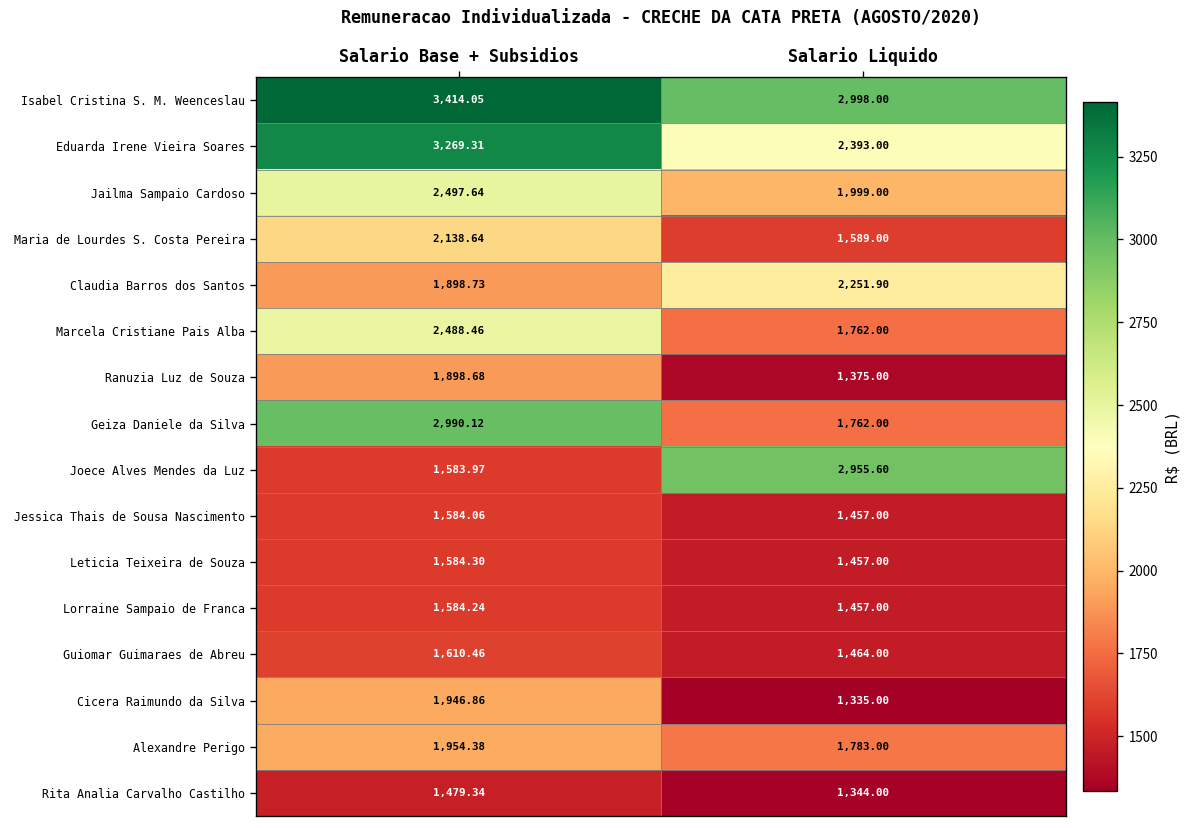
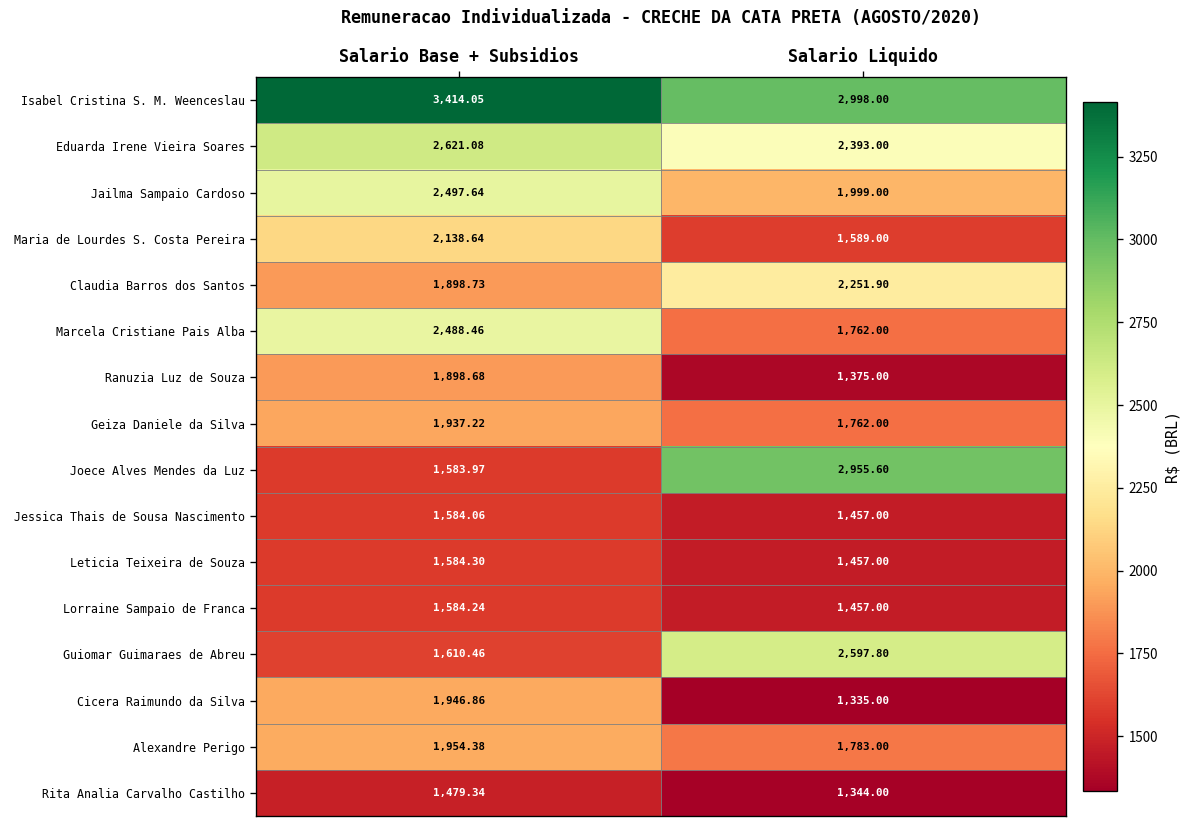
  {
    "Isabel Cristina S. M. Weenceslau": {
      "Salario Base + Subsidios": "3,414.05",
      "Salario Liquido": "2,998.00"
    },
    "Eduarda Irene Vieira Soares": {
-     "Salario Base + Subsidios": "3,269.31",
+     "Salario Base + Subsidios": "2,621.08",
      "Salario Liquido": "2,393.00"
    },
    "Jailma Sampaio Cardoso": {
      "Salario Base + Subsidios": "2,497.64",
      "Salario Liquido": "1,999.00"
    },
    "Maria de Lourdes S. Costa Pereira": {
      "Salario Base + Subsidios": "2,138.64",
      "Salario Liquido": "1,589.00"
    },
    "Claudia Barros dos Santos": {
      "Salario Base + Subsidios": "1,898.73",
      "Salario Liquido": "2,251.90"
    },
    "Marcela Cristiane Pais Alba": {
      "Salario Base + Subsidios": "2,488.46",
      "Salario Liquido": "1,762.00"
    },
    "Ranuzia Luz de Souza": {
      "Salario Base + Subsidios": "1,898.68",
      "Salario Liquido": "1,375.00"
    },
    "Geiza Daniele da Silva": {
-     "Salario Base + Subsidios": "2,990.12",
+     "Salario Base + Subsidios": "1,937.22",
      "Salario Liquido": "1,762.00"
    },
    "Joece Alves Mendes da Luz": {
      "Salario Base + Subsidios": "1,583.97",
      "Salario Liquido": "2,955.60"
    },
    "Jessica Thais de Sousa Nascimento": {
      "Salario Base + Subsidios": "1,584.06",
      "Salario Liquido": "1,457.00"
    },
    "Leticia Teixeira de Souza": {
      "Salario Base + Subsidios": "1,584.30",
      "Salario Liquido": "1,457.00"
    },
    "Lorraine Sampaio de Franca": {
      "Salario Base + Subsidios": "1,584.24",
      "Salario Liquido": "1,457.00"
    },
    "Guiomar Guimaraes de Abreu": {
      "Salario Base + Subsidios": "1,610.46",
-     "Salario Liquido": "1,464.00"
+     "Salario Liquido": "2,597.80"
    },
    "Cicera Raimundo da Silva": {
      "Salario Base + Subsidios": "1,946.86",
      "Salario Liquido": "1,335.00"
    },
    "Alexandre Perigo": {
      "Salario Base + Subsidios": "1,954.38",
      "Salario Liquido": "1,783.00"
    },
    "Rita Analia Carvalho Castilho": {
      "Salario Base + Subsidios": "1,479.34",
      "Salario Liquido": "1,344.00"
    }
  }
